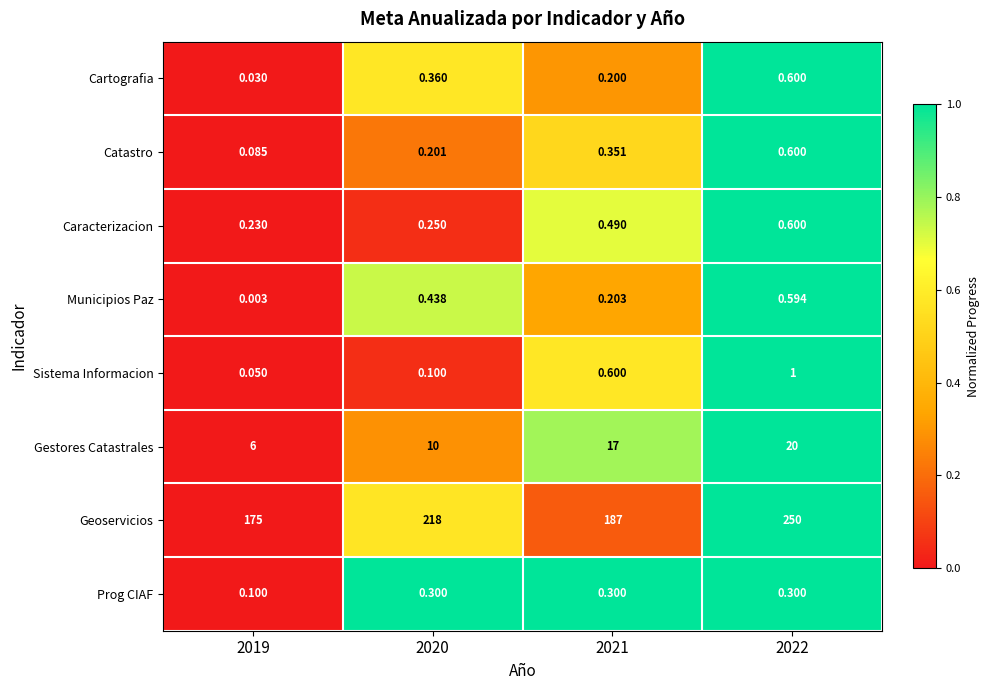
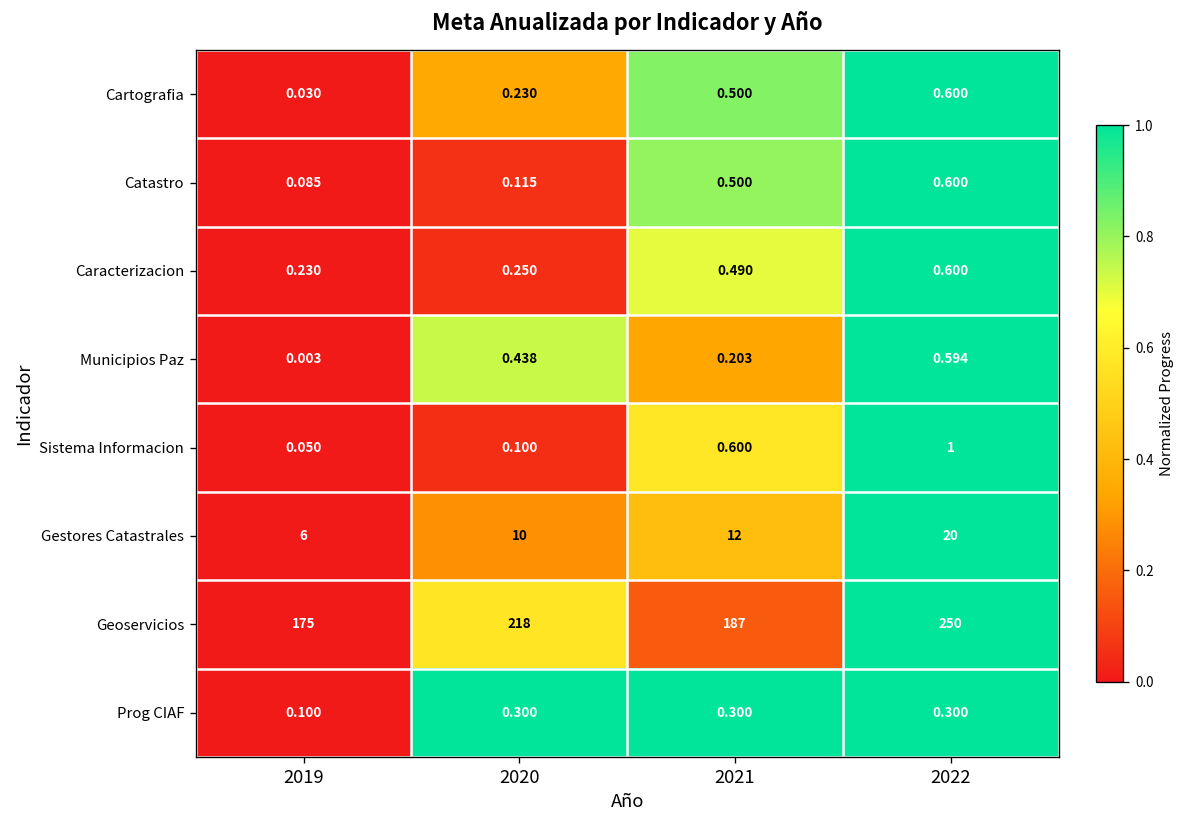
  {
    "Cartografia": {
      "2019": 0.030,
-     "2020": 0.360,
-     "2021": 0.200,
+     "2020": 0.230,
+     "2021": 0.500,
      "2022": 0.600
    },
    "Catastro": {
      "2019": 0.085,
-     "2020": 0.201,
-     "2021": 0.351,
+     "2020": 0.115,
+     "2021": 0.500,
      "2022": 0.600
    },
    "Caracterizacion": {
      "2019": 0.230,
      "2020": 0.250,
      "2021": 0.490,
      "2022": 0.600
    },
    "Municipios Paz": {
      "2019": 0.003,
      "2020": 0.438,
      "2021": 0.203,
      "2022": 0.594
    },
    "Sistema Informacion": {
      "2019": 0.050,
      "2020": 0.100,
      "2021": 0.600,
      "2022": 1
    },
    "Gestores Catastrales": {
      "2019": 6,
      "2020": 10,
-     "2021": 17,
+     "2021": 12,
      "2022": 20
    },
    "Geoservicios": {
      "2019": 175,
      "2020": 218,
      "2021": 187,
      "2022": 250
    },
    "Prog CIAF": {
      "2019": 0.100,
      "2020": 0.300,
      "2021": 0.300,
      "2022": 0.300
    }
  }
